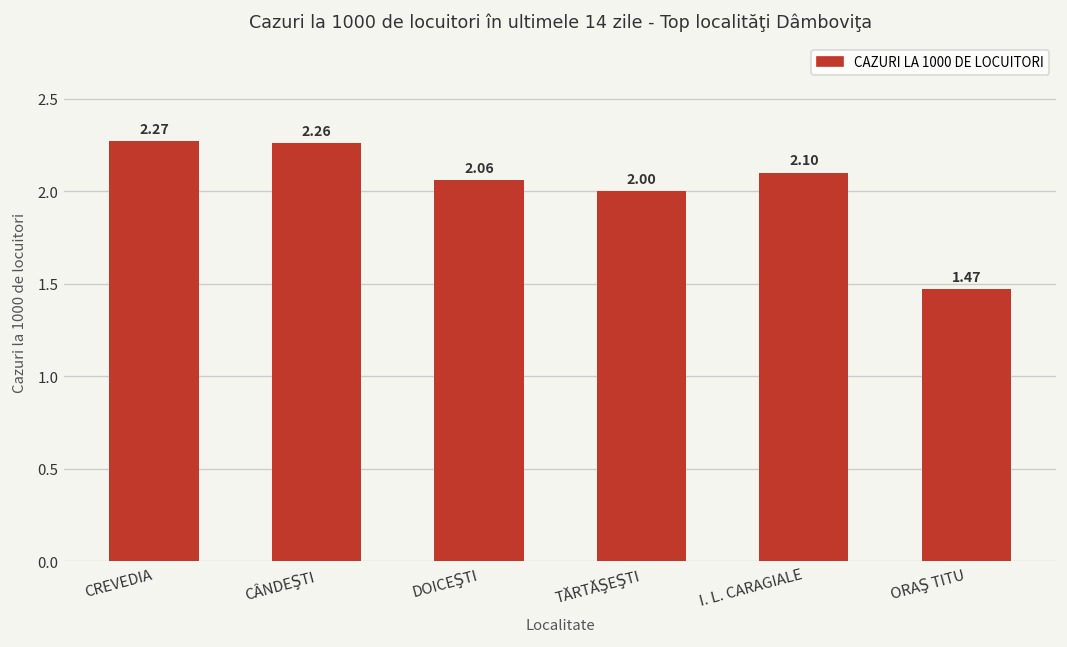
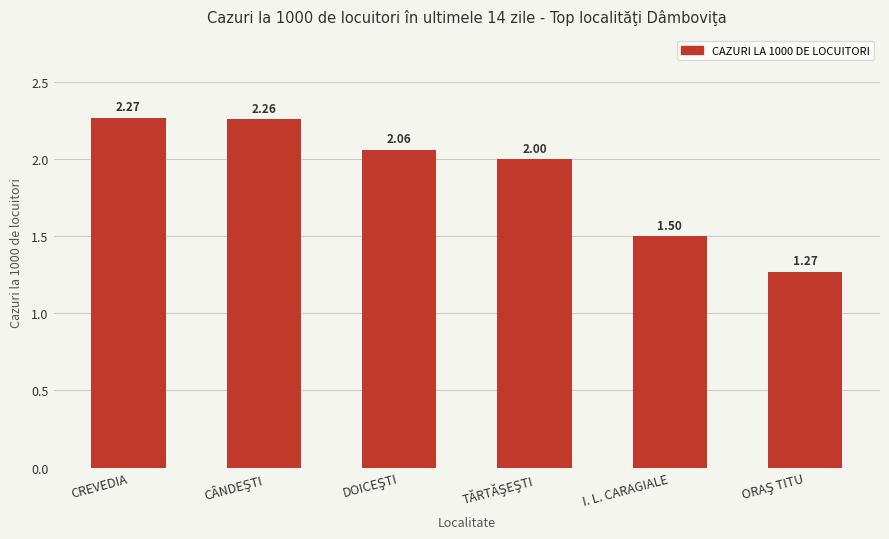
  {
    "CREVEDIA": 2.27,
    "CÂNDEŞTI": 2.26,
    "DOICEŞTI": 2.06,
    "TĂRTĂŞEŞTI": 2.00,
-   "I. L. CARAGIALE": 2.10,
-   "ORAŞ TITU": 1.47
+   "I. L. CARAGIALE": 1.50,
+   "ORAŞ TITU": 1.27
  }
